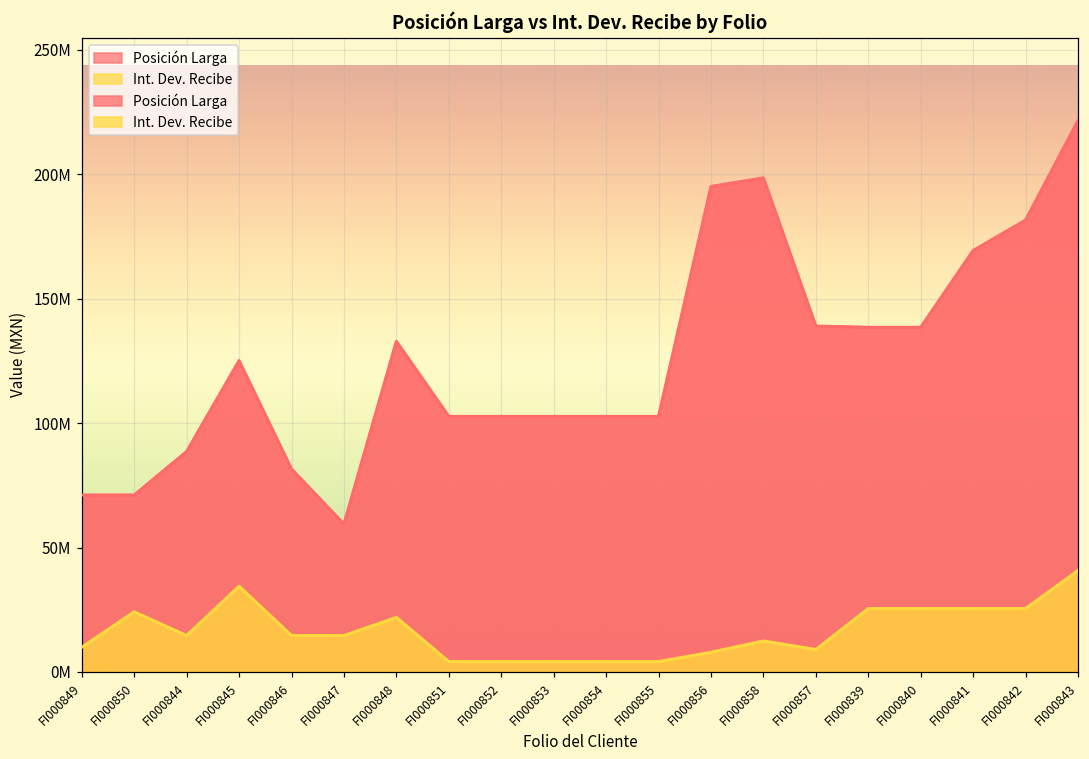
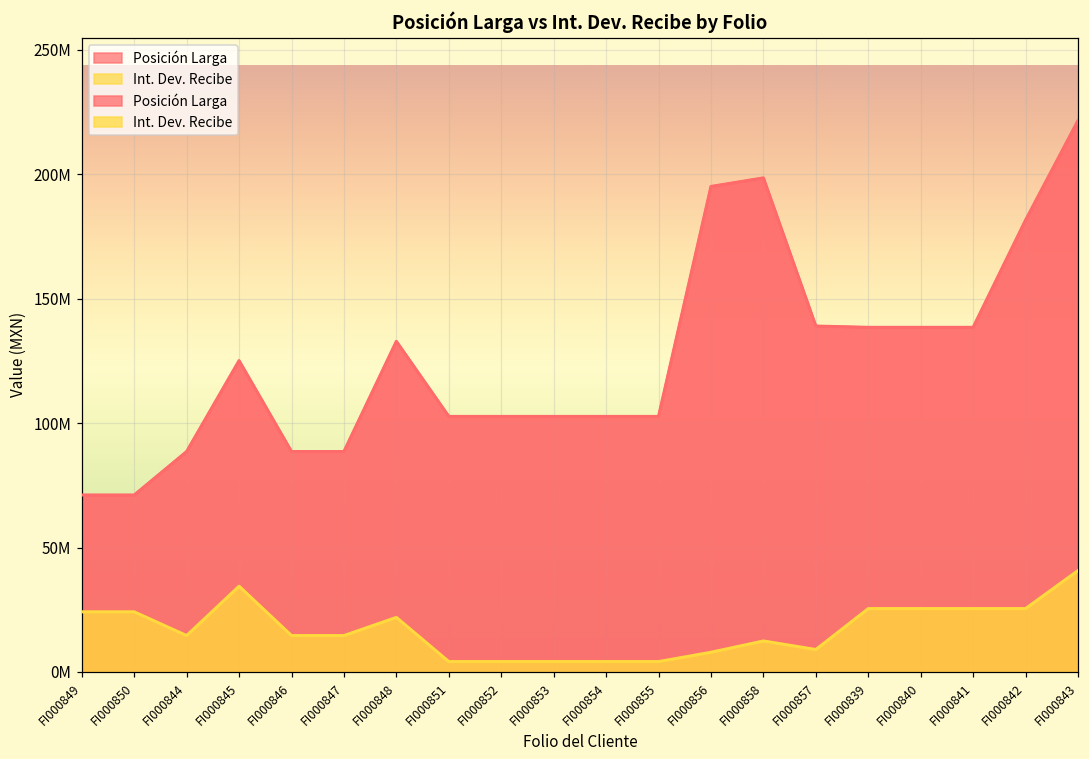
  {
    "Posición Larga": {
      "FI000849": 71000000,
      "FI000850": 71000000,
      "FI000844": 89000000,
      "FI000845": 125000000,
-     "FI000846": 82000000,
-     "FI000847": 59000000,
+     "FI000846": 89000000,
+     "FI000847": 89000000,
      "FI000848": 133000000,
      "FI000851": 103000000,
      "FI000852": 103000000,
      "FI000853": 103000000,
      "FI000854": 103000000,
      "FI000855": 103000000,
      "FI000856": 195000000,
      "FI000858": 198000000,
      "FI000857": 139000000,
      "FI000839": 138000000,
      "FI000840": 138000000,
-     "FI000841": 169000000,
+     "FI000841": 138000000,
      "FI000842": 182000000,
      "FI000843": 222000000
    },
    "Int. Dev. Recibe": {
-     "FI000849": 10000000,
+     "FI000849": 24000000,
      "FI000850": 24000000,
      "FI000844": 15000000,
      "FI000845": 34000000,
      "FI000846": 15000000,
      "FI000847": 15000000,
      "FI000848": 22000000,
      "FI000851": 4000000,
      "FI000852": 4000000,
      "FI000853": 4000000,
      "FI000854": 4000000,
      "FI000855": 4000000,
      "FI000856": 8000000,
      "FI000858": 12000000,
      "FI000857": 9000000,
      "FI000839": 25000000,
      "FI000840": 25000000,
      "FI000841": 25000000,
      "FI000842": 25000000,
      "FI000843": 41000000
    }
  }
